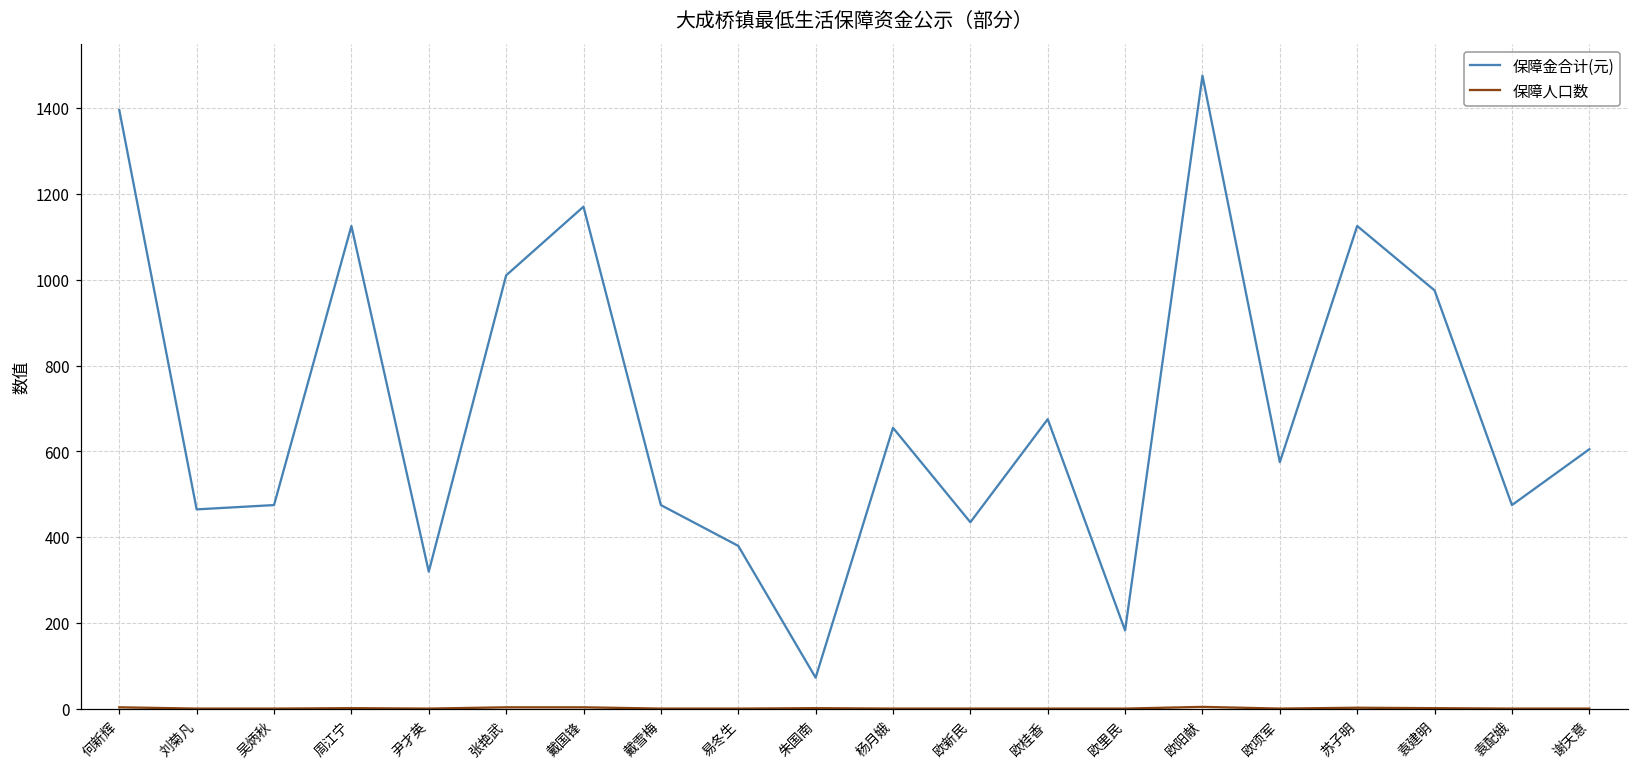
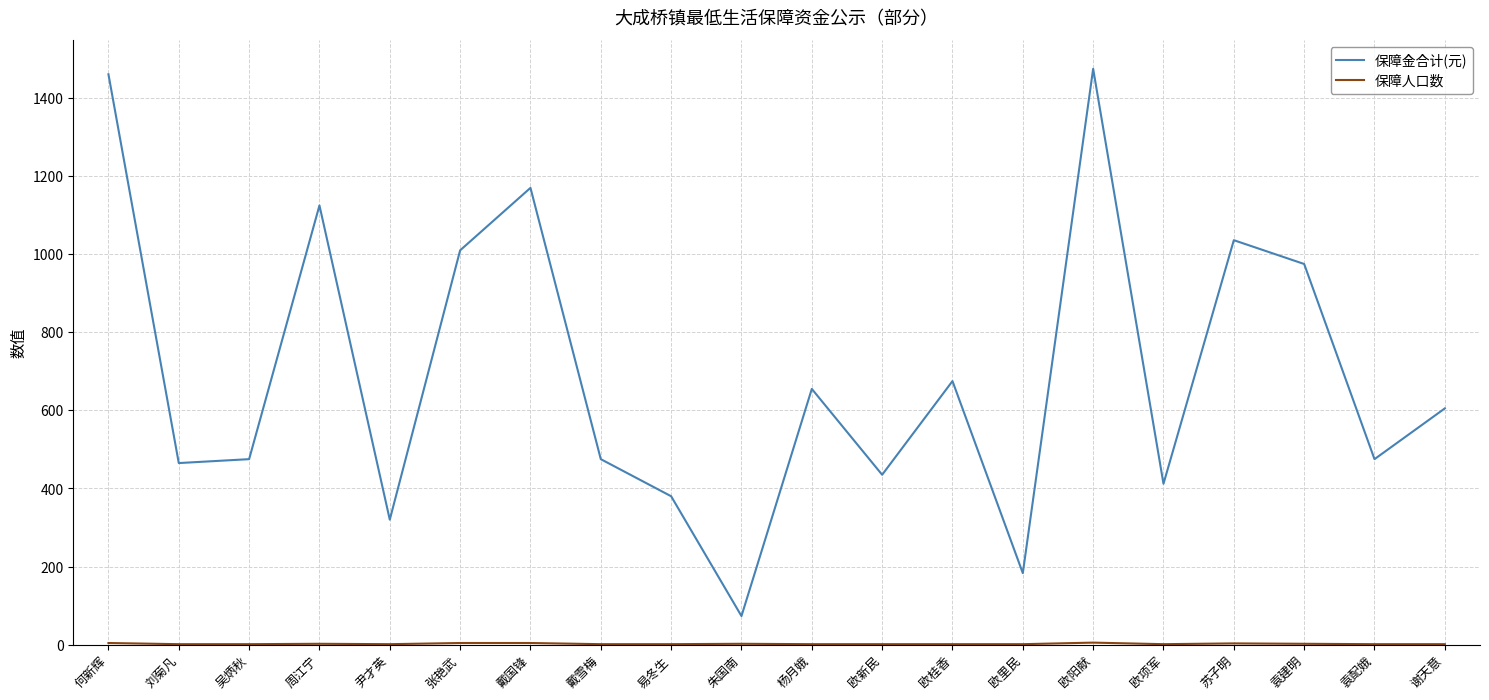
  {
    "保障金合计(元)": {
-     "何新辉": 1400,
+     "何新辉": 1460,
      "刘菊凡": 470,
      "吴炳秋": 480,
      "周江宁": 1130,
      "尹才英": 320,
      "张艳武": 1010,
      "戴国锋": 1170,
      "戴雪梅": 480,
      "易冬生": 380,
      "朱国南": 70,
      "杨月娥": 660,
      "欧新民": 440,
      "欧桂香": 680,
      "欧里民": 180,
      "欧阳献": 1480,
-     "欧项军": 580,
-     "苏子明": 1130,
+     "欧项军": 410,
+     "苏子明": 1040,
      "袁建明": 980,
      "袁配娥": 480,
      "谢天意": 610
    },
    "保障人口数": {
      "何新辉": 0,
      "刘菊凡": 0,
      "吴炳秋": 0,
      "周江宁": 0,
      "尹才英": 0,
      "张艳武": 0,
      "戴国锋": 0,
      "戴雪梅": 0,
      "易冬生": 0,
      "朱国南": 0,
      "杨月娥": 0,
      "欧新民": 0,
      "欧桂香": 0,
      "欧里民": 0,
      "欧阳献": 10,
      "欧项军": 0,
      "苏子明": 0,
      "袁建明": 0,
      "袁配娥": 0,
      "谢天意": 0
    }
  }
